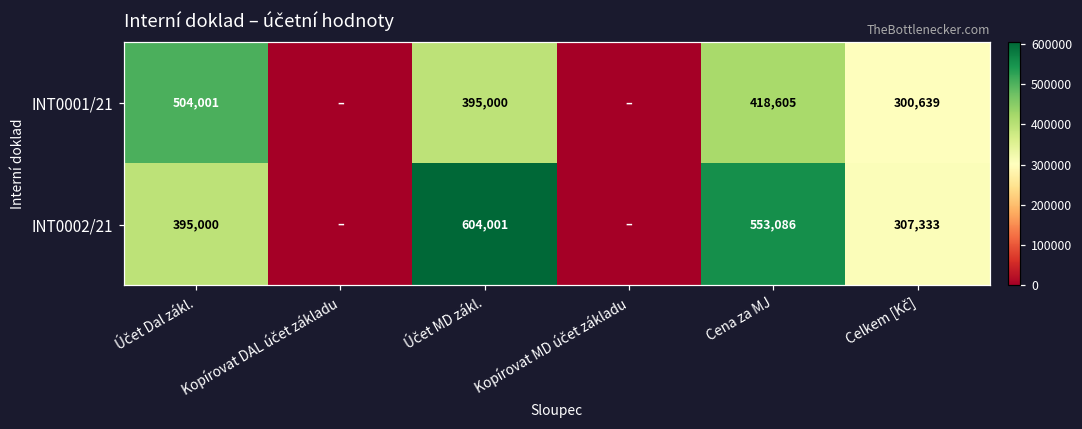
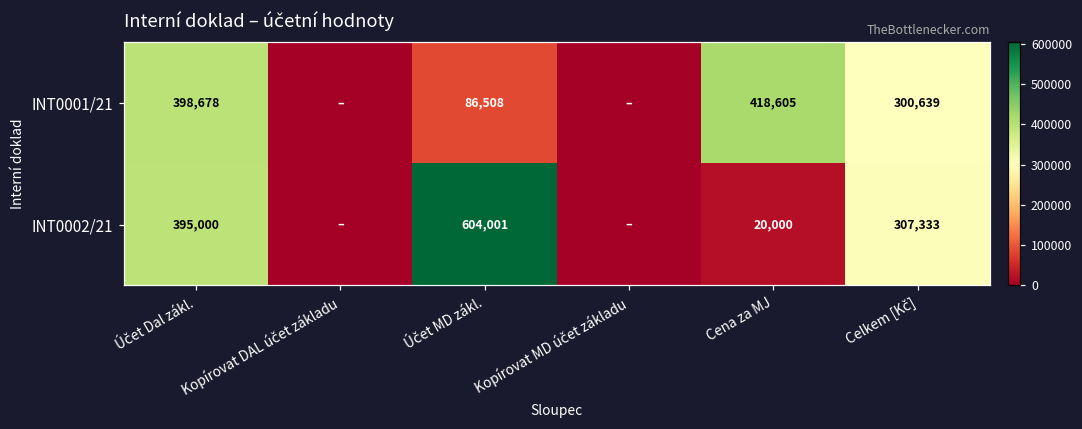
  {
    "INT0001/21": {
-     "Účet Dal zákl.": "504,001",
-     "Účet MD zákl.": "395,000",
+     "Účet Dal zákl.": "398,678",
+     "Účet MD zákl.": "86,508",
      "Cena za MJ": "418,605",
      "Celkem [Kč]": "300,639"
    },
    "INT0002/21": {
      "Účet Dal zákl.": "395,000",
      "Účet MD zákl.": "604,001",
-     "Cena za MJ": "553,086",
+     "Cena za MJ": "20,000",
      "Celkem [Kč]": "307,333"
    }
  }
